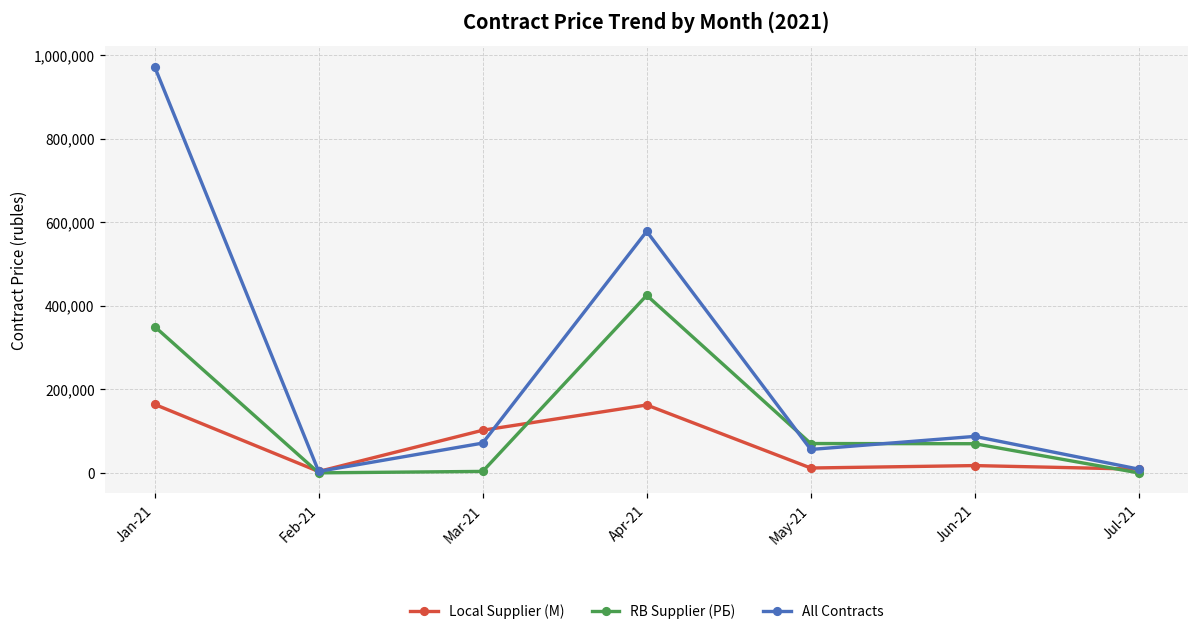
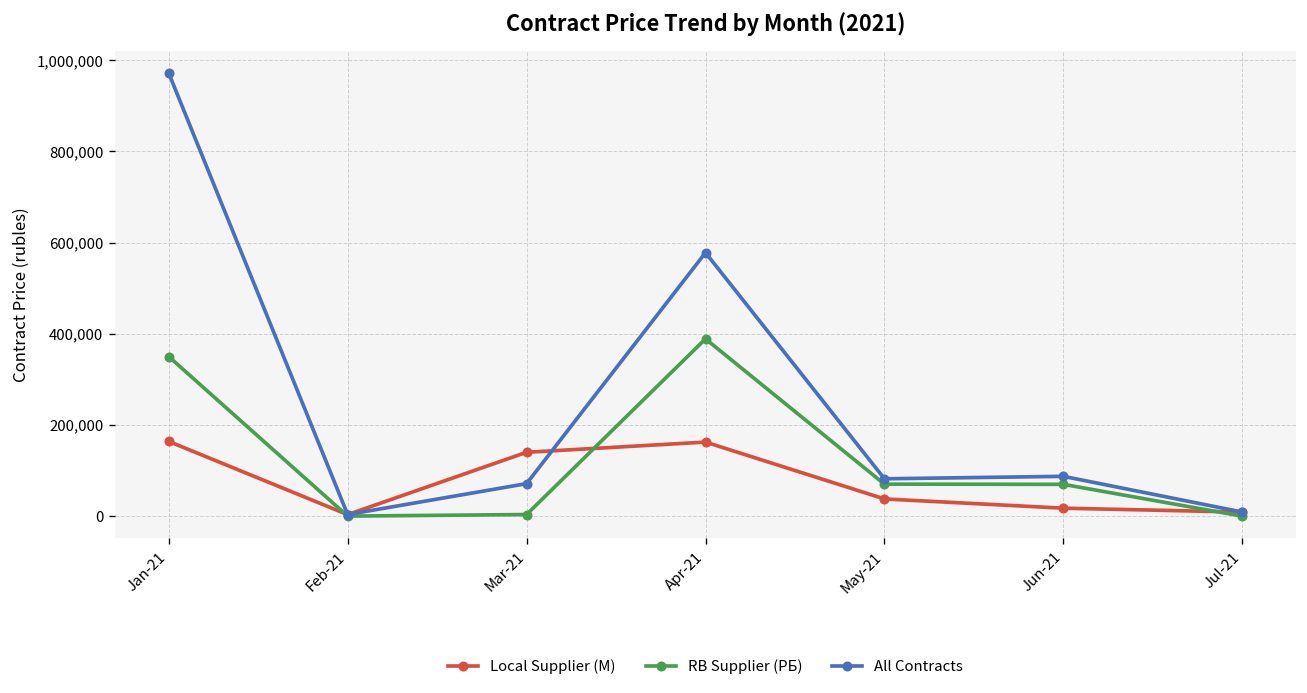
  {
    "Local Supplier (М)": {
      "Jan-21": "160,000",
-     "Mar-21": "100,000",
+     "Mar-21": "140,000",
      "Apr-21": "160,000",
-     "May-21": "10,000",
+     "May-21": "40,000",
      "Jun-21": "20,000"
    },
    "RB Supplier (РБ)": {
      "Jan-21": "350,000",
      "Mar-21": "0",
-     "Apr-21": "420,000",
+     "Apr-21": "390,000",
      "May-21": "70,000",
      "Jun-21": "70,000",
      "Jul-21": "0"
    },
    "All Contracts": {
      "Jan-21": "970,000",
      "Mar-21": "70,000",
      "Apr-21": "580,000",
-     "May-21": "60,000",
+     "May-21": "80,000",
      "Jun-21": "90,000"
    }
  }
